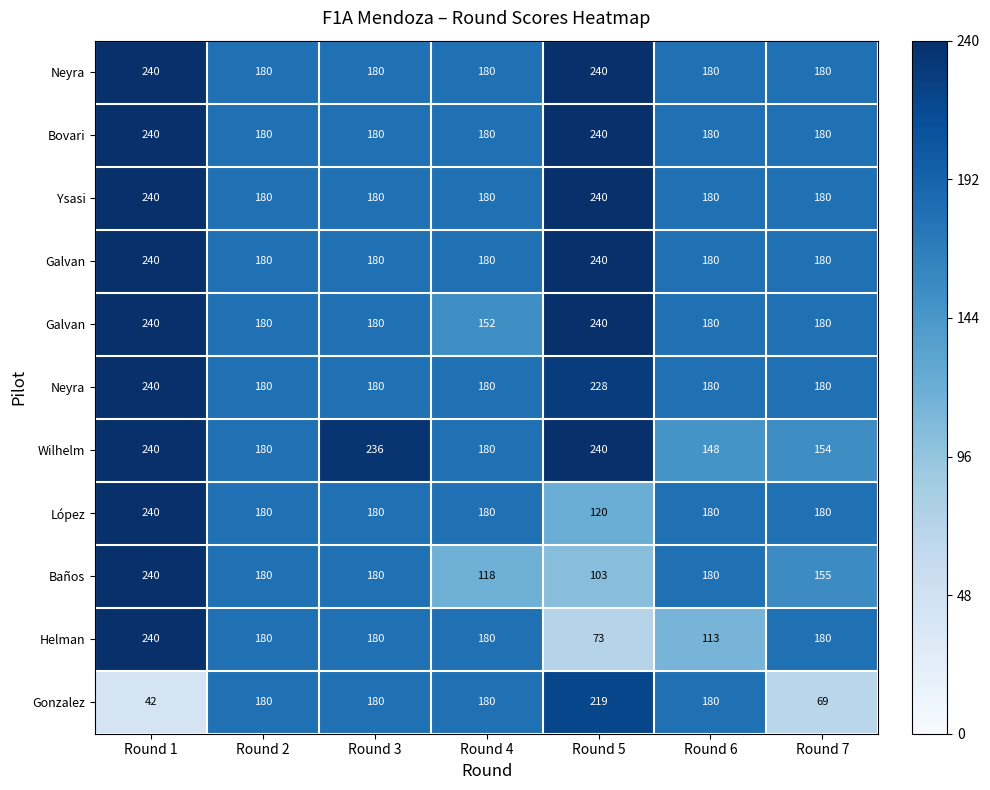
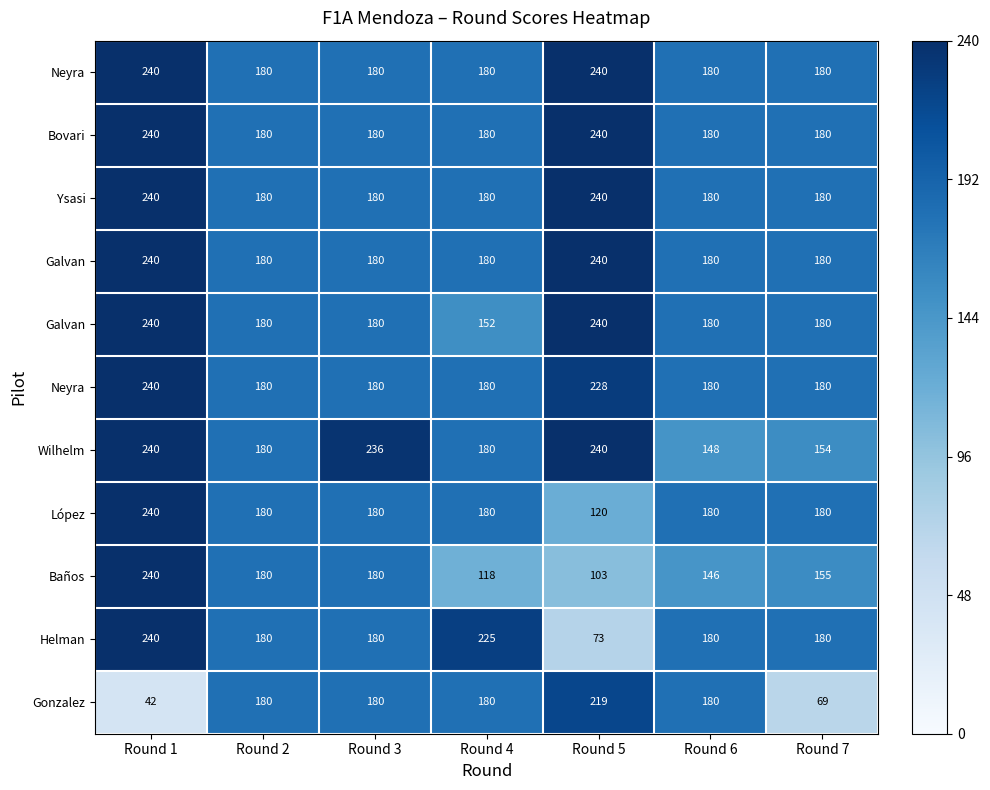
  {
    "Bovari": {
      "Round 1": 240,
      "Round 2": 180,
      "Round 3": 180,
      "Round 4": 180,
      "Round 5": 240,
      "Round 6": 180,
      "Round 7": 180
    },
    "Ysasi": {
      "Round 1": 240,
      "Round 2": 180,
      "Round 3": 180,
      "Round 4": 180,
      "Round 5": 240,
      "Round 6": 180,
      "Round 7": 180
    },
    "Wilhelm": {
      "Round 1": 240,
      "Round 2": 180,
      "Round 3": 236,
      "Round 4": 180,
      "Round 5": 240,
      "Round 6": 148,
      "Round 7": 154
    },
    "López": {
      "Round 1": 240,
      "Round 2": 180,
      "Round 3": 180,
      "Round 4": 180,
      "Round 5": 120,
      "Round 6": 180,
      "Round 7": 180
    },
    "Baños": {
      "Round 1": 240,
      "Round 2": 180,
      "Round 3": 180,
      "Round 4": 118,
      "Round 5": 103,
-     "Round 6": 180,
+     "Round 6": 146,
      "Round 7": 155
    },
    "Helman": {
      "Round 1": 240,
      "Round 2": 180,
      "Round 3": 180,
-     "Round 4": 180,
+     "Round 4": 225,
      "Round 5": 73,
-     "Round 6": 113,
+     "Round 6": 180,
      "Round 7": 180
    },
    "Gonzalez": {
      "Round 1": 42,
      "Round 2": 180,
      "Round 3": 180,
      "Round 4": 180,
      "Round 5": 219,
      "Round 6": 180,
      "Round 7": 69
    }
  }
